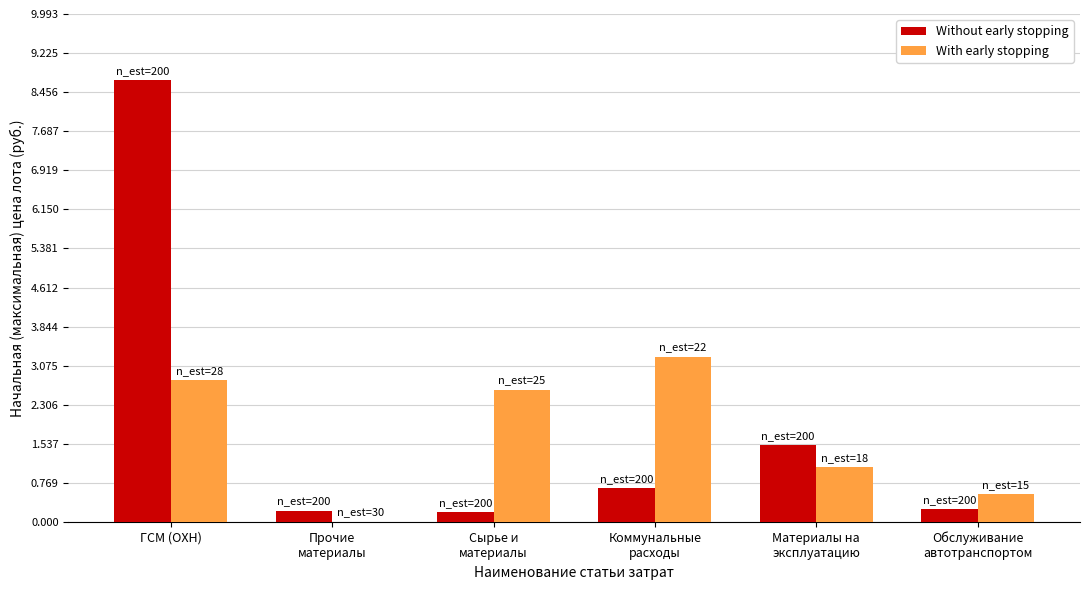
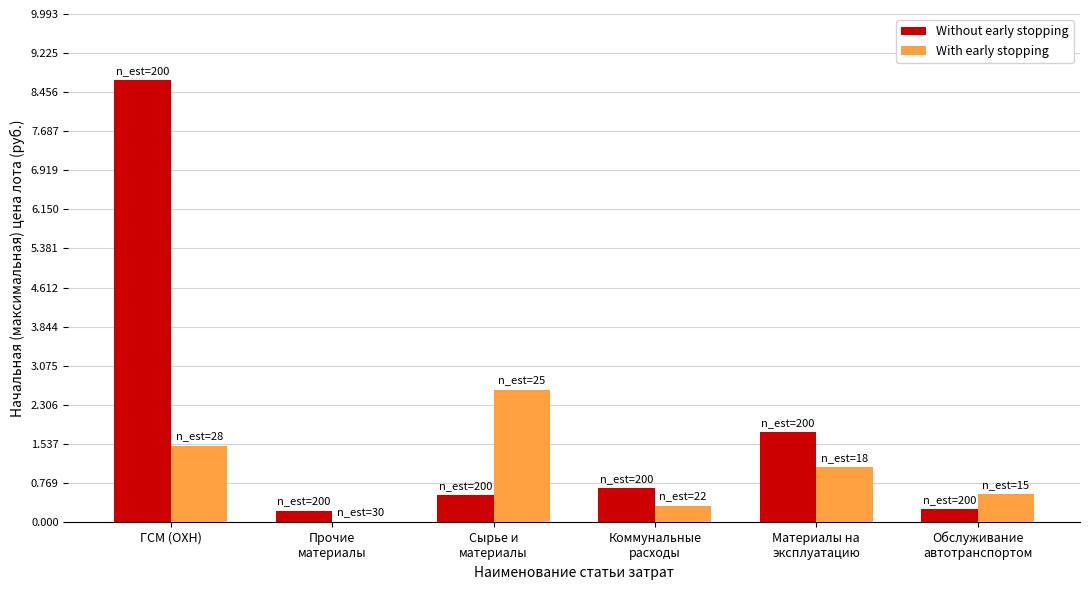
  {
    "Without early stopping": {
-     "Сырье и материалы": 0.2,
-     "Материалы на эксплуатацию": 1.5
+     "Сырье и материалы": 0.5,
+     "Материалы на эксплуатацию": 1.8
    },
    "With early stopping": {
-     "ГСМ (ОХН)": 2.8,
-     "Коммунальные расходы": 3.3
+     "ГСМ (ОХН)": 1.5,
+     "Коммунальные расходы": 0.3
    }
  }
